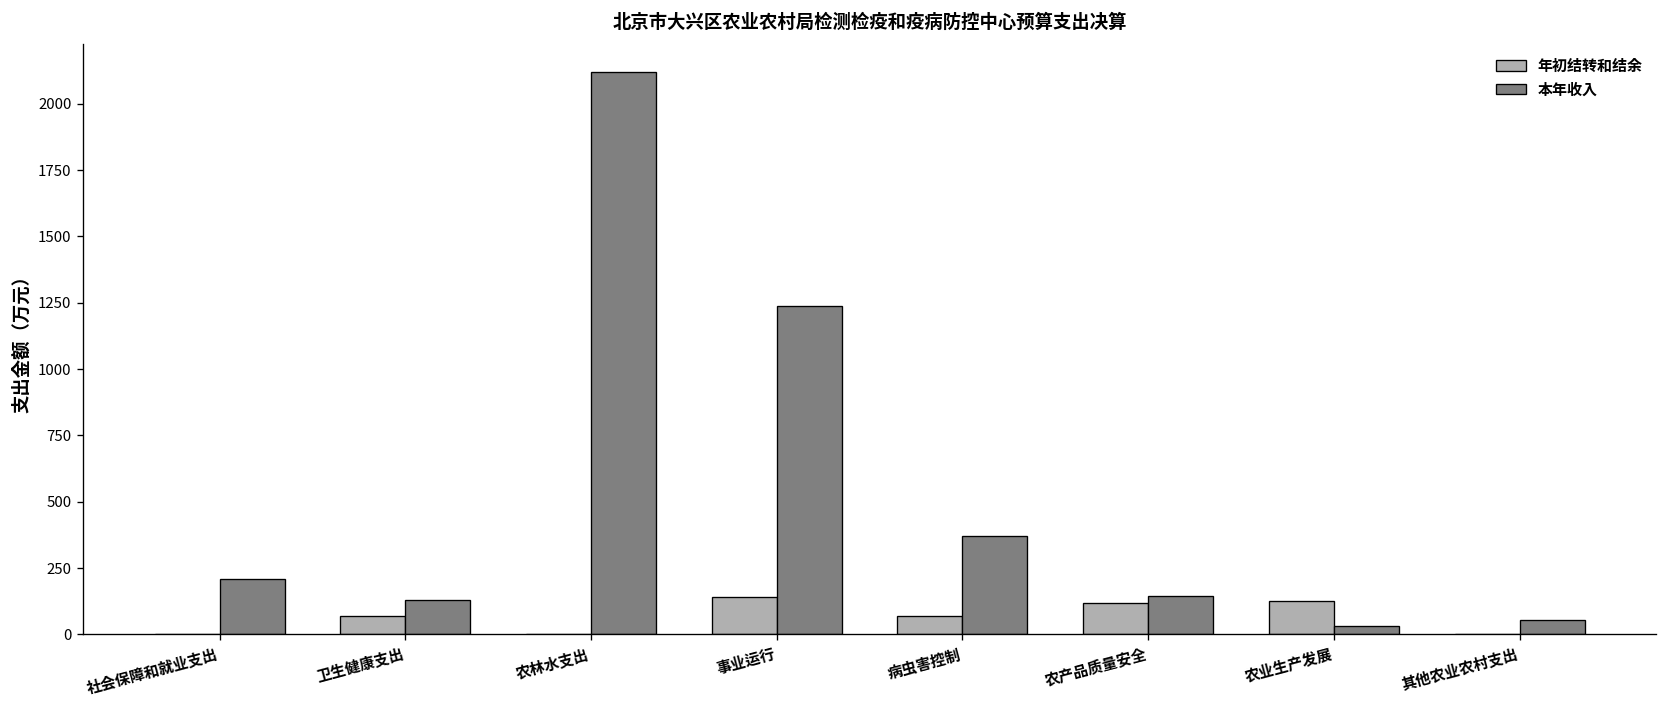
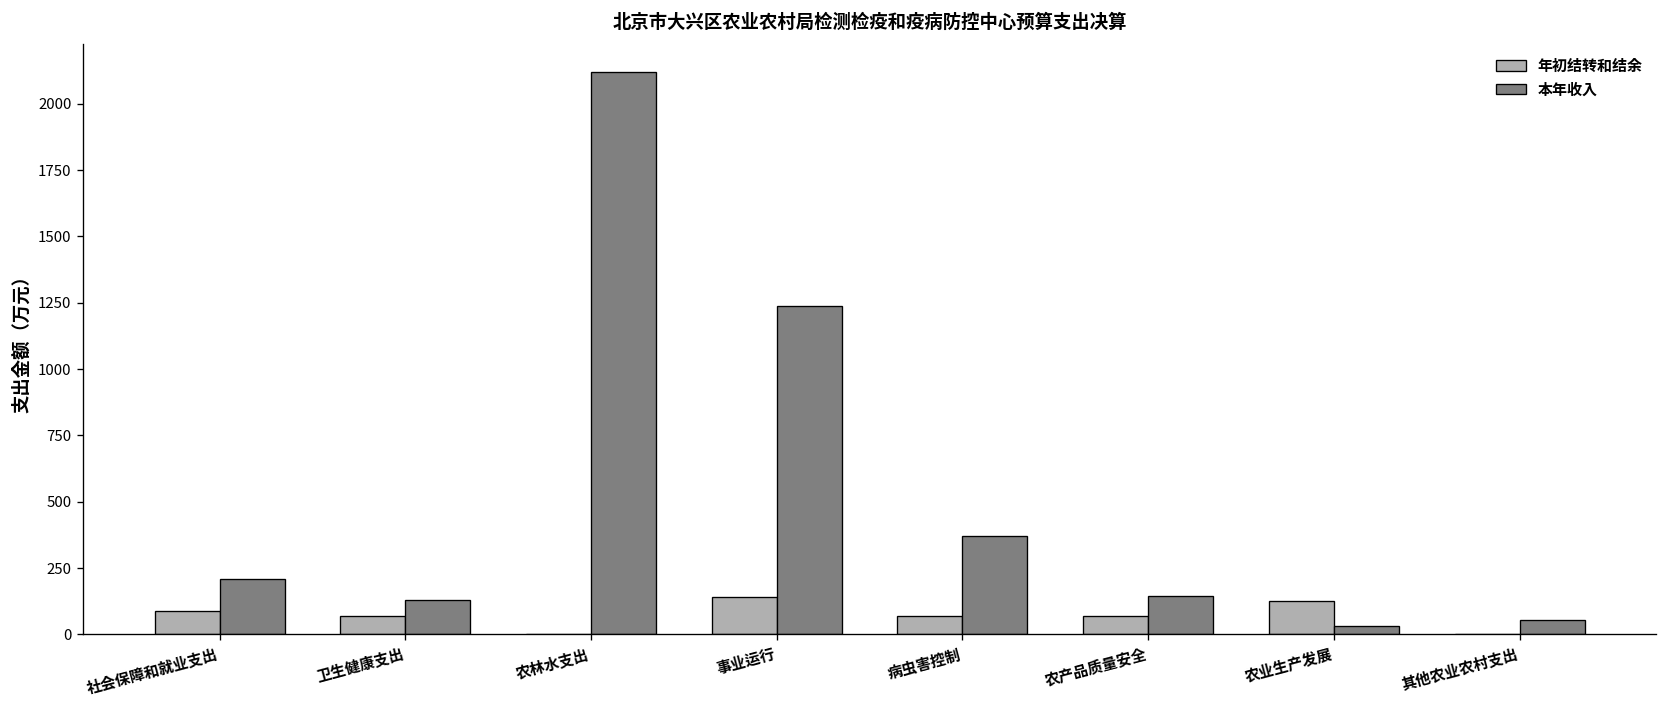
  {
    "年初结转和结余": {
-     "社会保障和就业支出": 0,
+     "社会保障和就业支出": 90,
      "卫生健康支出": 70,
      "农林水支出": 0,
      "事业运行": 140,
      "病虫害控制": 70,
-     "农产品质量安全": 120,
+     "农产品质量安全": 70,
      "农业生产发展": 120,
      "其他农业农村支出": 0
    },
    "本年收入": {
      "社会保障和就业支出": 210,
      "卫生健康支出": 130,
      "农林水支出": 2120,
      "事业运行": 1240,
      "病虫害控制": 370,
      "农产品质量安全": 140,
      "农业生产发展": 30,
      "其他农业农村支出": 50
    }
  }
